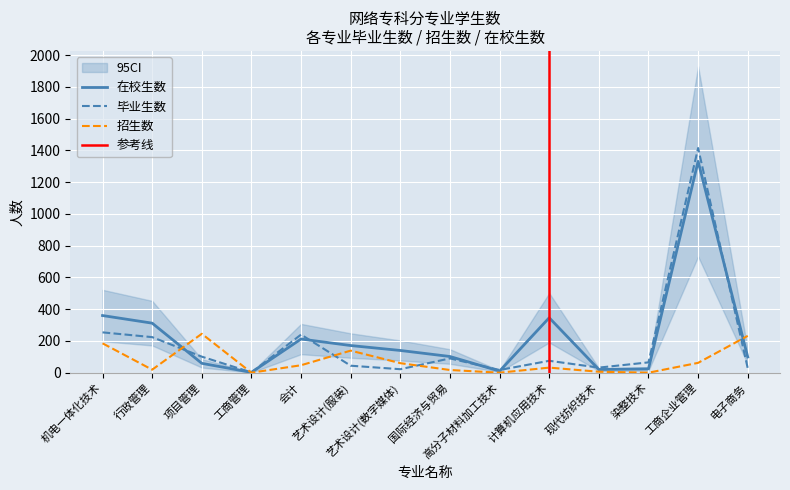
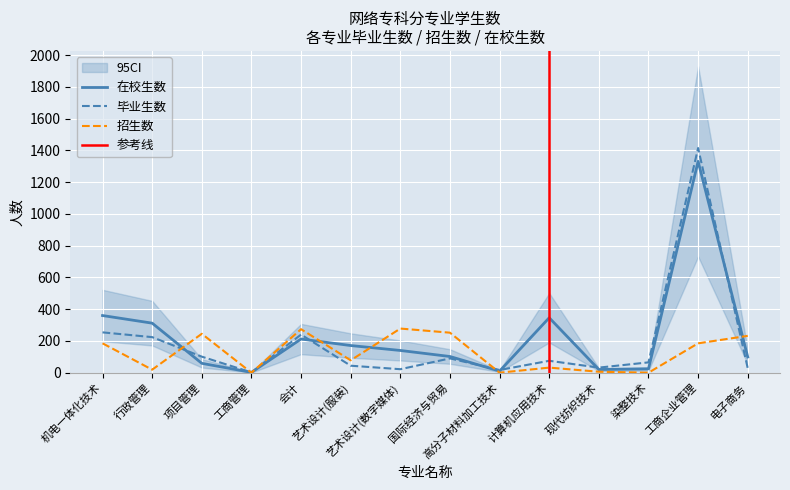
  {
    "招生数": {
      "机电一体化技术": 190,
      "行政管理": 20,
      "项目管理": 250,
-     "会计": 50,
-     "艺术设计(服装)": 140,
-     "艺术设计(数字媒体)": 60,
-     "国际经济与贸易": 20,
+     "会计": 270,
+     "艺术设计(服装)": 80,
+     "艺术设计(数字媒体)": 280,
+     "国际经济与贸易": 250,
      "计算机应用技术": 30,
      "染整技术": 0,
-     "工商企业管理": 60,
+     "工商企业管理": 190,
      "电子商务": 230
    }
  }
